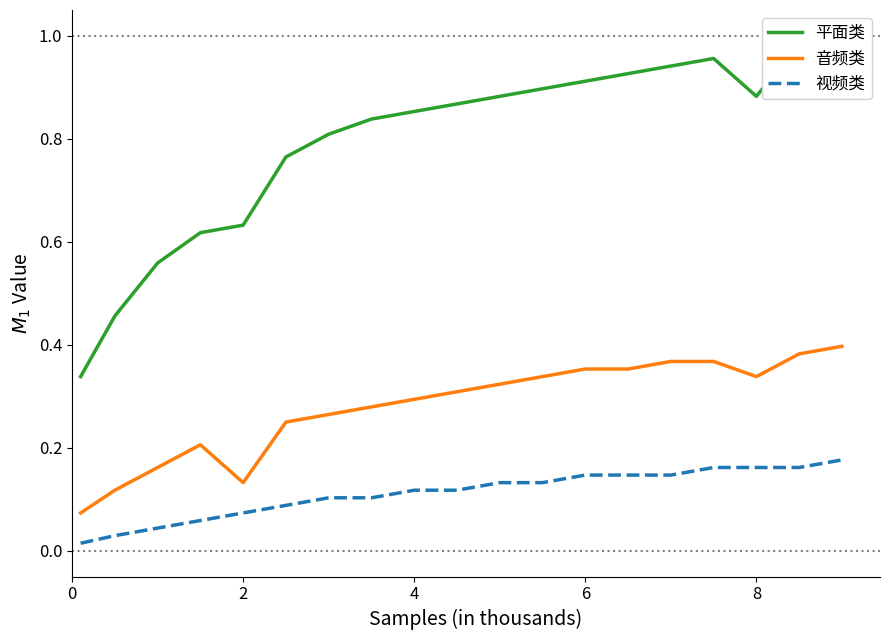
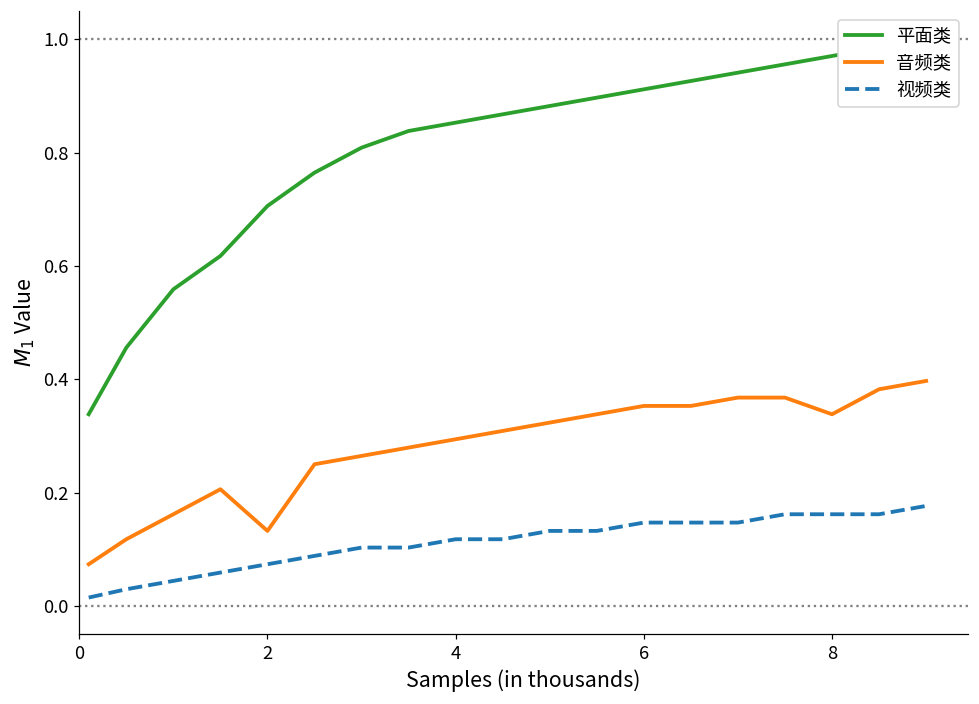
  {
    "平面类": {
-     "2": 0.63,
+     "2": 0.71,
      "4": 0.85,
      "6": 0.91,
-     "8": 0.88
+     "8": 0.97
    },
    "音频类": {
      "2": 0.13,
      "4": 0.29,
      "6": 0.35,
      "8": 0.34
    },
    "视频类": {
      "2": 0.07,
      "4": 0.12,
      "6": 0.15,
      "8": 0.16
    }
  }
